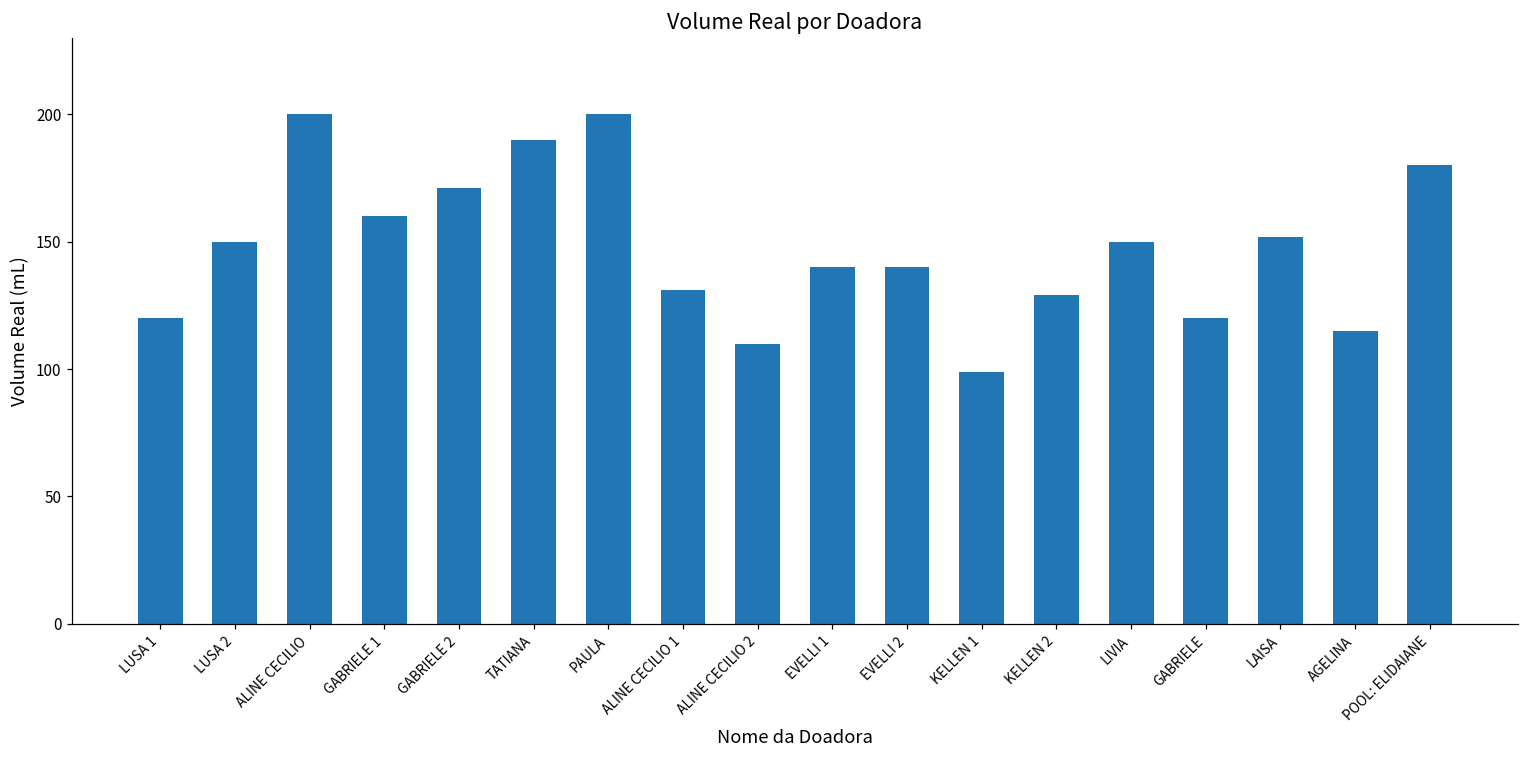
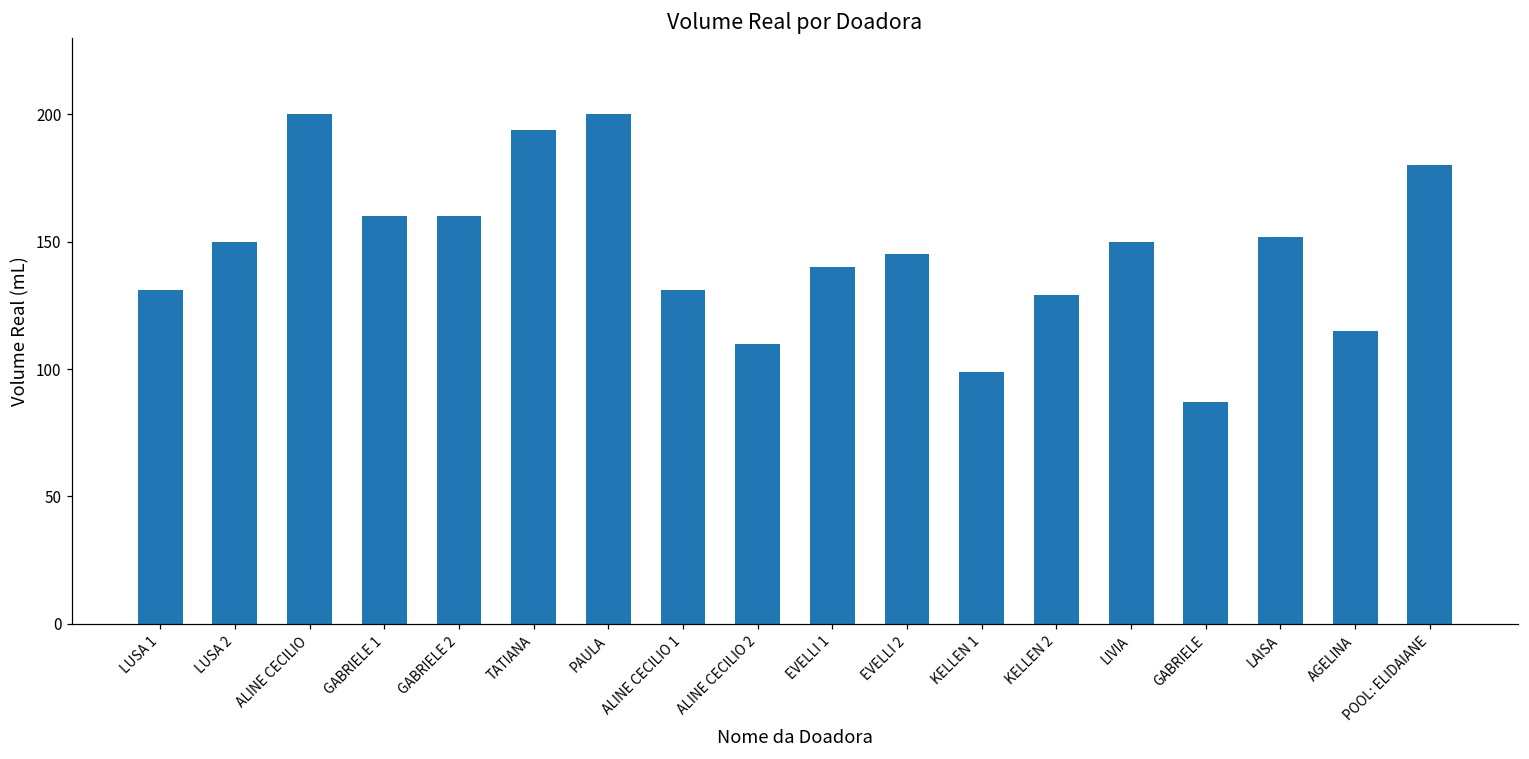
  {
-   "LUSA 1": 120,
+   "LUSA 1": 131,
    "LUSA 2": 150,
    "ALINE CECILIO": 200,
    "GABRIELE 1": 160,
-   "GABRIELE 2": 171,
-   "TATIANA": 190,
+   "GABRIELE 2": 160,
+   "TATIANA": 194,
    "PAULA": 200,
    "ALINE CECILIO 1": 131,
    "ALINE CECILIO 2": 110,
    "EVELLI 1": 140,
-   "EVELLI 2": 140,
+   "EVELLI 2": 145,
    "KELLEN 1": 99,
    "KELLEN 2": 129,
    "LIVIA": 150,
-   "GABRIELE": 120,
+   "GABRIELE": 87,
    "LAISA": 152,
    "AGELINA": 115,
    "POOL: ELIDAIANE": 180
  }
